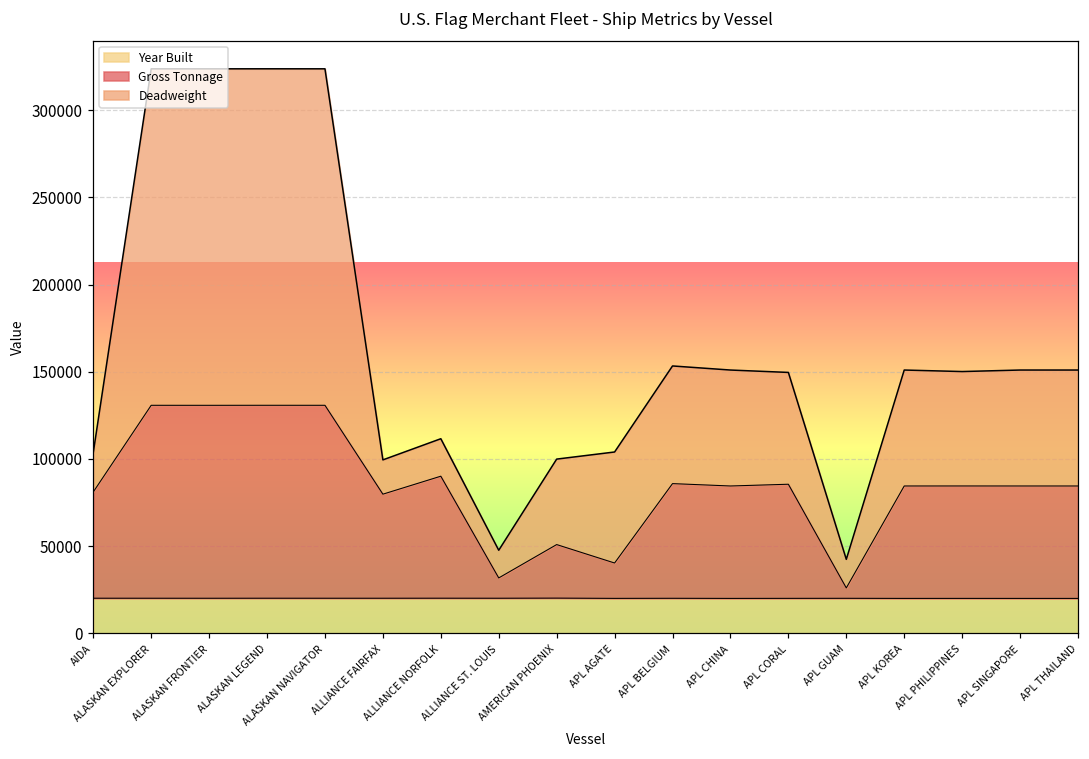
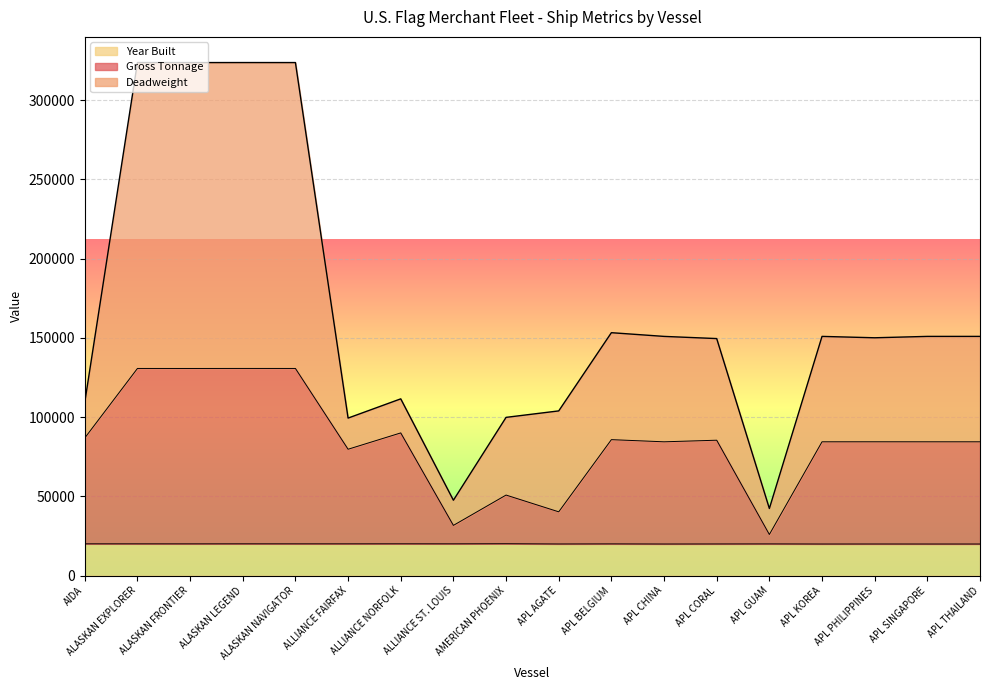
  {
    "Gross Tonnage": {
-     "AIDA": 61000,
+     "AIDA": 67000,
      "ALASKAN EXPLORER": 111000,
      "ALASKAN FRONTIER": 111000,
      "ALASKAN LEGEND": 111000,
      "ALASKAN NAVIGATOR": 111000,
      "ALLIANCE FAIRFAX": 60000,
      "ALLIANCE NORFOLK": 70000,
      "ALLIANCE ST. LOUIS": 12000,
      "AMERICAN PHOENIX": 31000,
      "APL AGATE": 20000,
      "APL BELGIUM": 66000,
      "APL CHINA": 65000,
      "APL CORAL": 65000,
      "APL GUAM": 6000,
      "APL KOREA": 65000,
      "APL PHILIPPINES": 65000,
      "APL SINGAPORE": 65000,
      "APL THAILAND": 65000
    }
  }
